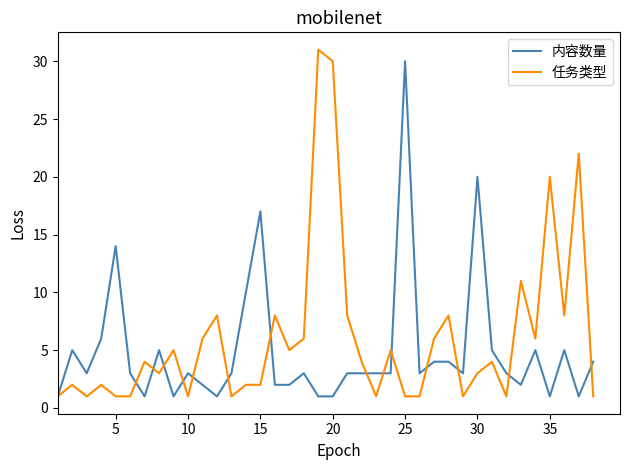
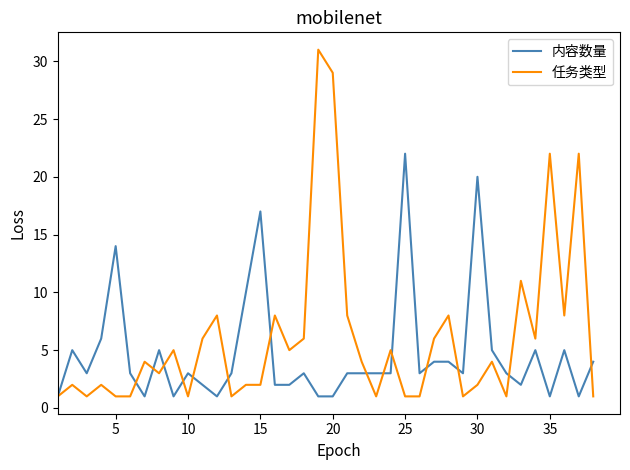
  {
    "内容数量": {
      "5": 14,
      "10": 3,
      "15": 17,
      "20": 1,
-     "25": 30,
+     "25": 22,
      "30": 20,
      "35": 1
    },
    "任务类型": {
      "5": 1,
      "10": 1,
      "15": 2,
-     "20": 30,
+     "20": 29,
      "25": 1,
-     "30": 3,
-     "35": 20
+     "30": 2,
+     "35": 22
    }
  }
